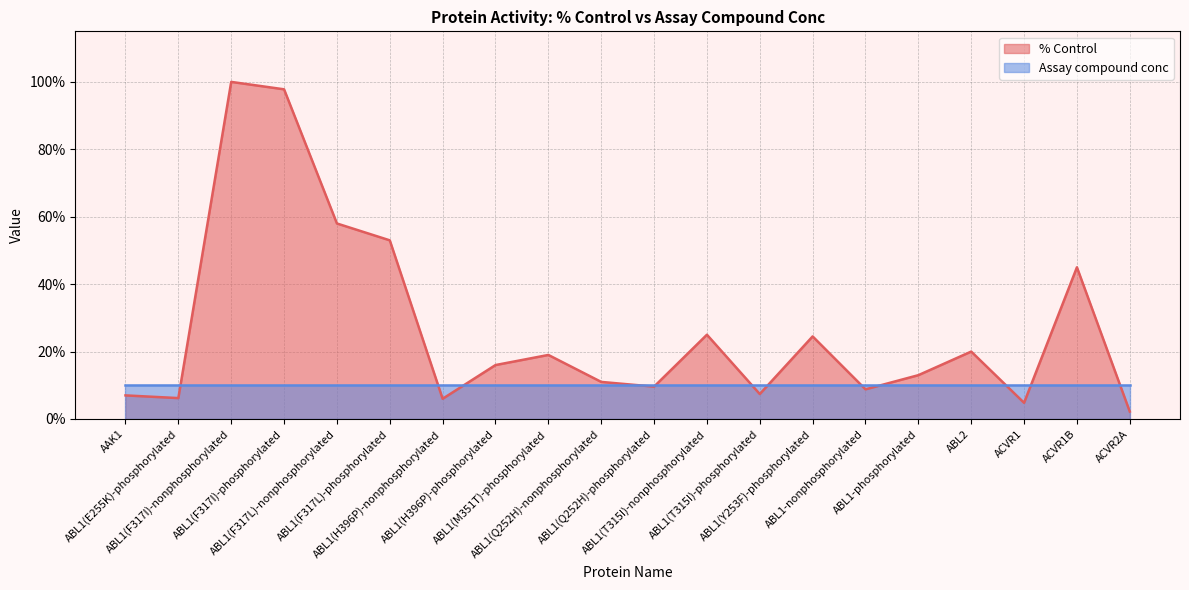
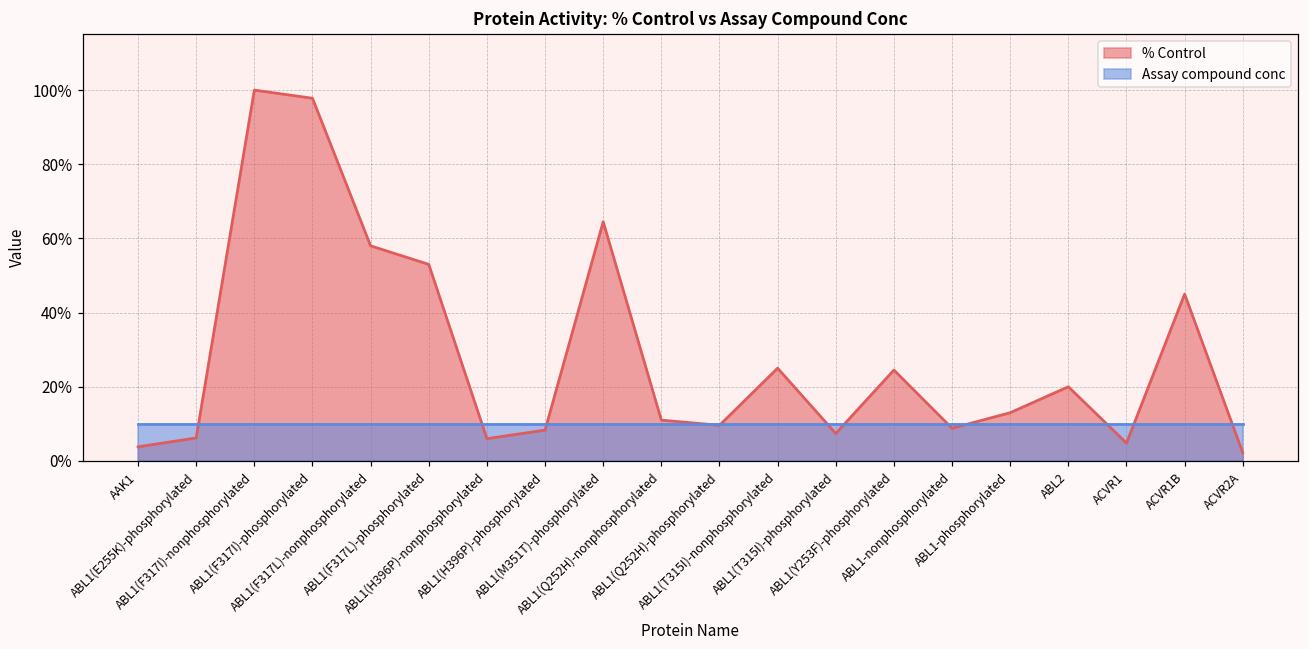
  {
    "% Control": {
-     "AAK1": "7%",
+     "AAK1": "4%",
      "ABL1(E255K)-phosphorylated": "6%",
      "ABL1(F317I)-nonphosphorylated": "100%",
      "ABL1(F317I)-phosphorylated": "98%",
      "ABL1(F317L)-nonphosphorylated": "58%",
      "ABL1(F317L)-phosphorylated": "53%",
      "ABL1(H396P)-nonphosphorylated": "6%",
-     "ABL1(H396P)-phosphorylated": "16%",
-     "ABL1(M351T)-phosphorylated": "19%",
+     "ABL1(H396P)-phosphorylated": "8%",
+     "ABL1(M351T)-phosphorylated": "65%",
      "ABL1(Q252H)-nonphosphorylated": "11%",
      "ABL1(T315I)-nonphosphorylated": "25%",
      "ABL1(T315I)-phosphorylated": "7%",
      "ABL1(Y253F)-phosphorylated": "25%",
      "ABL1-nonphosphorylated": "9%",
      "ABL1-phosphorylated": "13%",
      "ABL2": "20%",
      "ACVR1": "5%",
      "ACVR1B": "45%",
      "ACVR2A": "2%"
    },
    "Assay compound conc": {
      "AAK1": "10%",
      "ABL1(E255K)-phosphorylated": "10%",
      "ABL1(F317I)-nonphosphorylated": "10%",
      "ABL1(F317I)-phosphorylated": "10%",
      "ABL1(F317L)-nonphosphorylated": "10%",
      "ABL1(F317L)-phosphorylated": "10%",
      "ABL1(H396P)-nonphosphorylated": "10%",
      "ABL1(H396P)-phosphorylated": "10%",
      "ABL1(M351T)-phosphorylated": "10%",
      "ABL1(Q252H)-nonphosphorylated": "10%",
      "ABL1(T315I)-nonphosphorylated": "10%",
      "ABL1(T315I)-phosphorylated": "10%",
      "ABL1(Y253F)-phosphorylated": "10%",
      "ABL1-nonphosphorylated": "10%",
      "ABL1-phosphorylated": "10%",
      "ABL2": "10%",
      "ACVR1": "10%",
      "ACVR1B": "10%",
      "ACVR2A": "10%"
    }
  }
